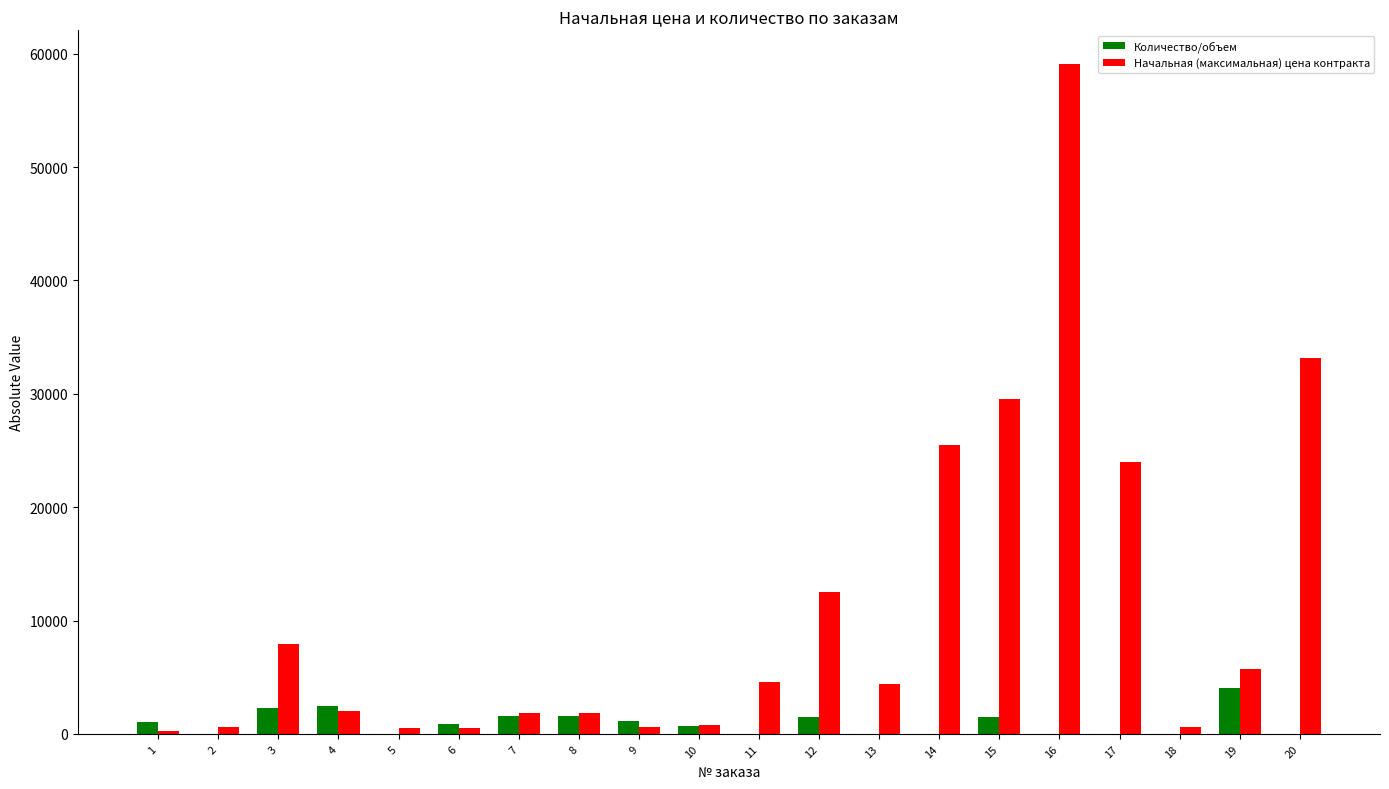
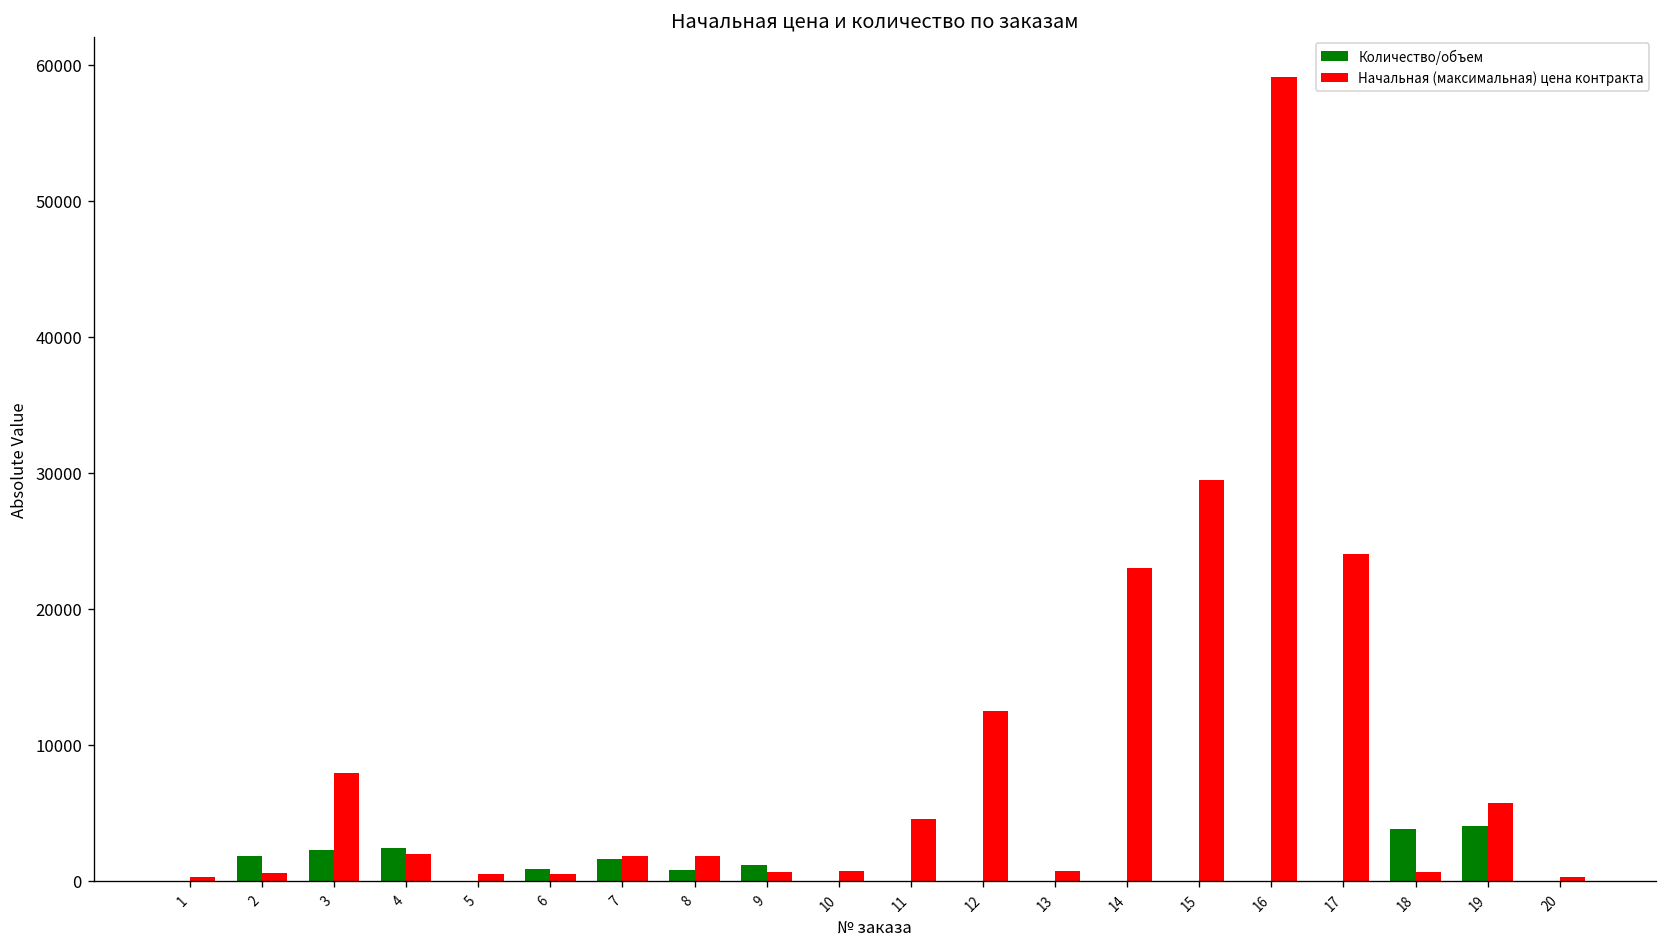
  {
    "Количество/объем": {
-     "1": 1000,
-     "2": 0,
+     "1": 0,
+     "2": 1800,
      "3": 2300,
      "4": 2500,
      "6": 900,
      "7": 1600,
-     "8": 1600,
+     "8": 800,
      "9": 1200,
-     "10": 700,
-     "12": 1500,
-     "15": 1500,
-     "18": 0,
+     "10": 0,
+     "12": 0,
+     "15": 0,
+     "18": 3800,
      "19": 4000
    },
    "Начальная (максимальная) цена контракта": {
      "1": 300,
      "2": 600,
      "3": 7900,
      "4": 2000,
      "5": 500,
      "6": 500,
      "7": 1900,
      "8": 1900,
      "9": 600,
      "10": 700,
      "11": 4600,
      "12": 12500,
-     "13": 4400,
-     "14": 25500,
+     "13": 800,
+     "14": 23000,
      "15": 29500,
      "16": 59100,
      "17": 24000,
      "18": 600,
      "19": 5700,
-     "20": 33200
+     "20": 300
    }
  }
